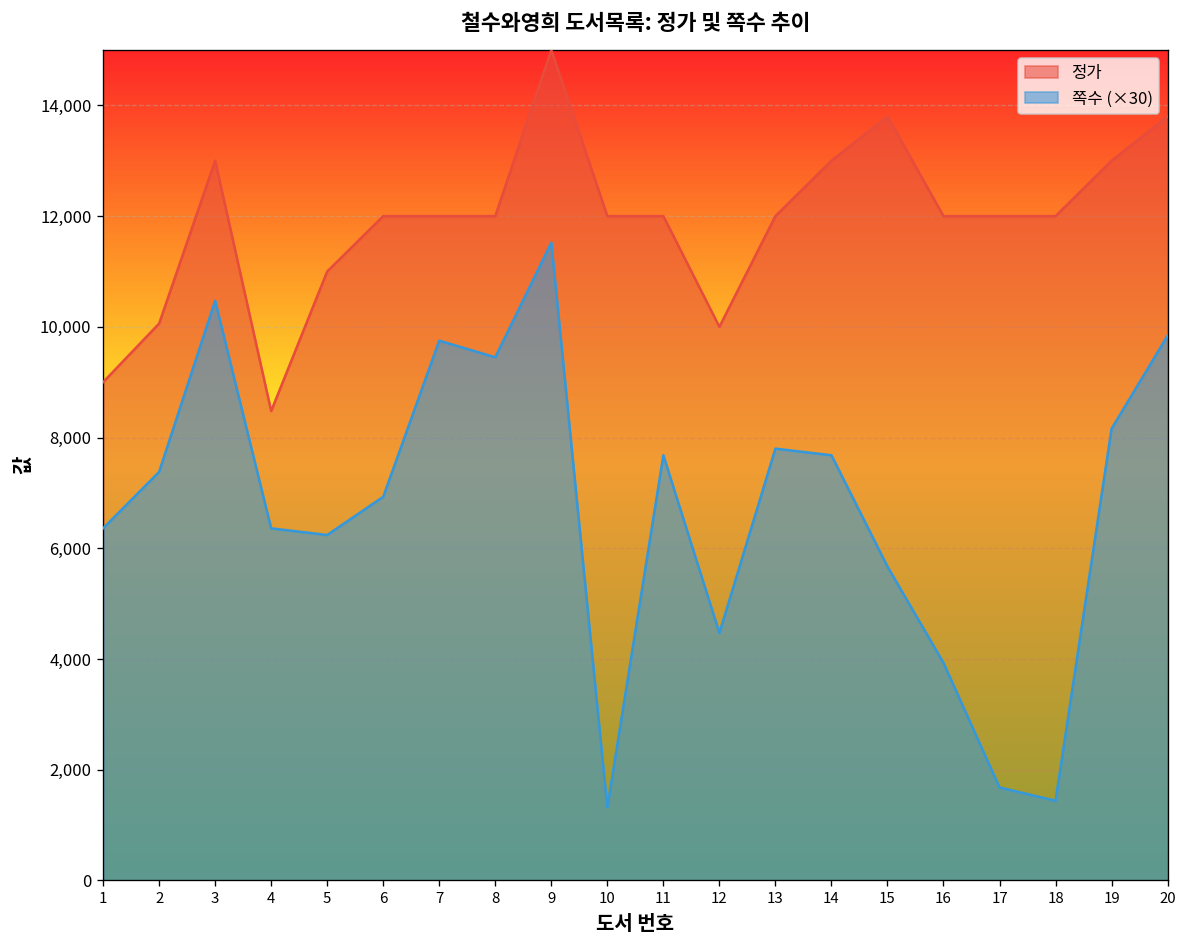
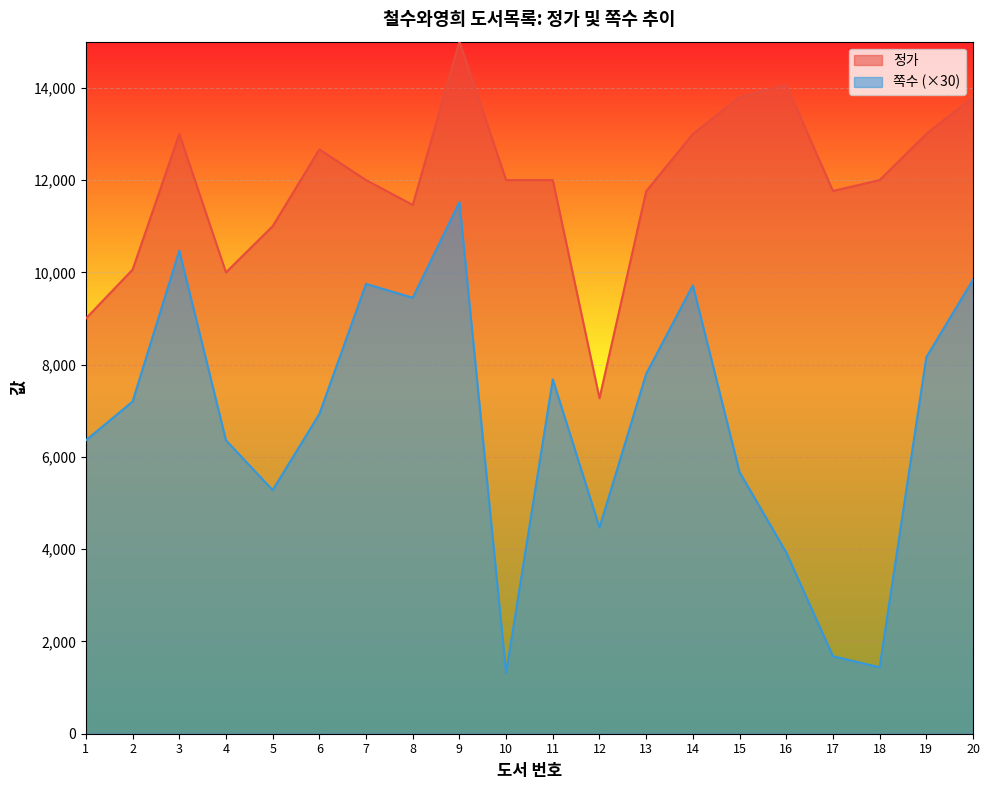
  {
    "정가": {
      "1": "9,000",
      "2": "10,100",
      "3": "13,000",
-     "4": "8,500",
+     "4": "10,000",
      "5": "11,000",
-     "6": "12,000",
+     "6": "12,700",
      "7": "12,000",
-     "8": "12,000",
+     "8": "11,500",
      "9": "15,000",
      "10": "12,000",
      "11": "12,000",
-     "12": "10,000",
-     "13": "12,000",
+     "12": "7,300",
+     "13": "11,800",
      "14": "13,000",
      "15": "13,800",
-     "16": "12,000",
-     "17": "12,000",
+     "16": "14,100",
+     "17": "11,800",
      "18": "12,000",
      "19": "13,000",
      "20": "13,800"
    },
    "쪽수 (×30)": {
      "1": "6,400",
-     "2": "7,400",
+     "2": "7,200",
      "3": "10,500",
      "4": "6,400",
-     "5": "6,200",
+     "5": "5,300",
      "6": "6,900",
      "7": "9,800",
      "8": "9,500",
      "9": "11,500",
      "10": "1,300",
      "11": "7,700",
      "12": "4,500",
      "13": "7,800",
-     "14": "7,700",
+     "14": "9,700",
      "15": "5,700",
      "16": "3,900",
      "17": "1,700",
      "18": "1,400",
      "19": "8,200",
      "20": "9,800"
    }
  }
